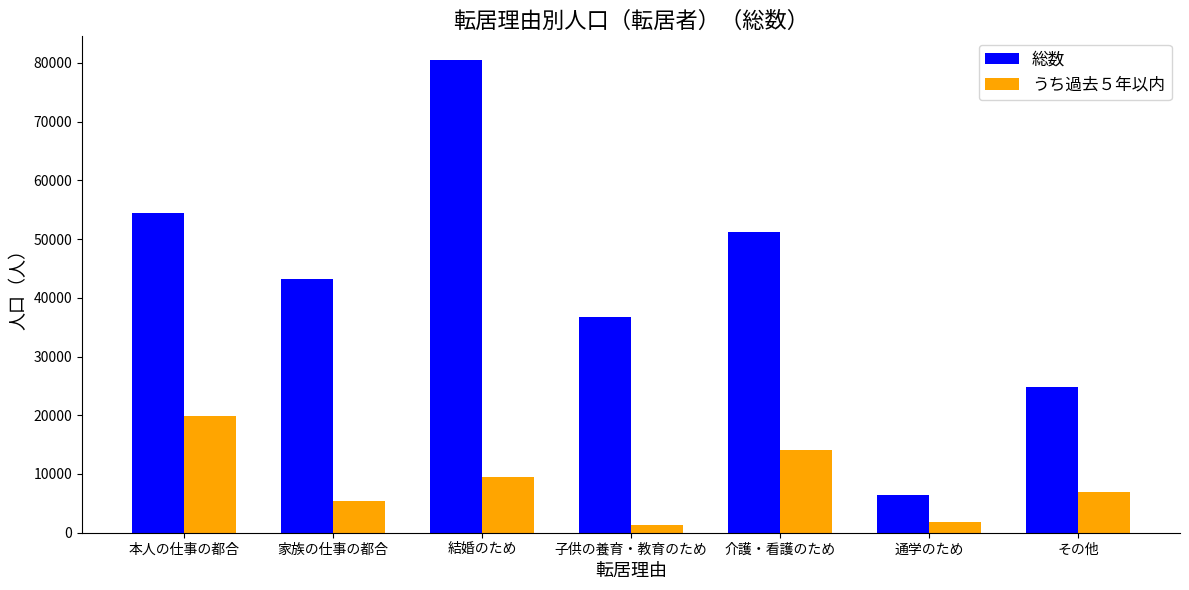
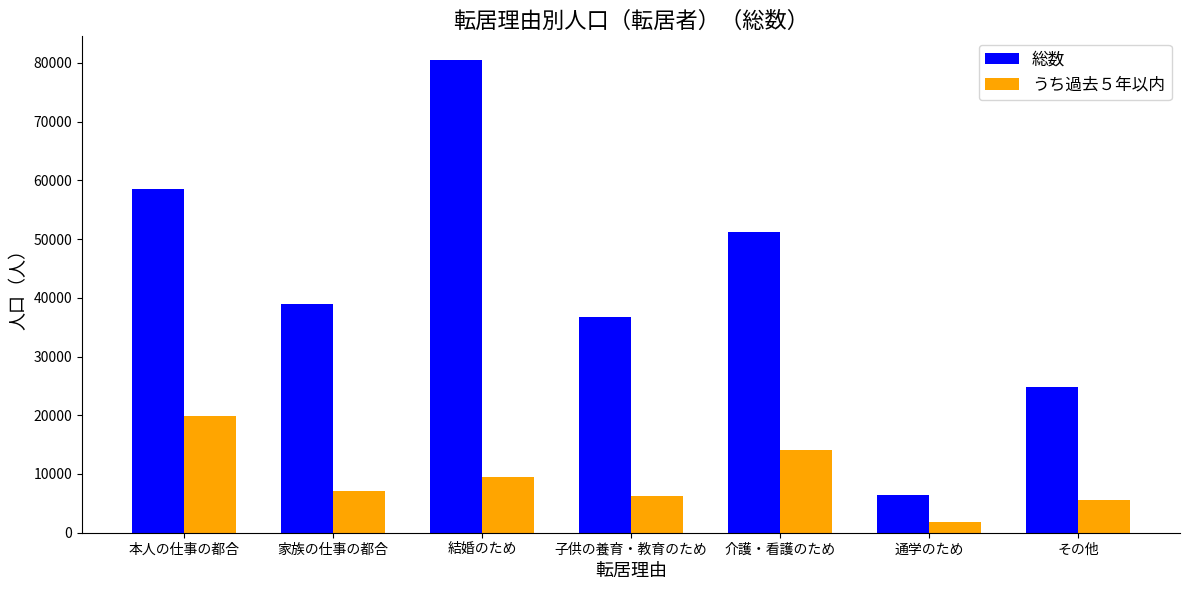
  {
    "総数": {
-     "本人の仕事の都合": 54000,
-     "家族の仕事の都合": 43000,
+     "本人の仕事の都合": 59000,
+     "家族の仕事の都合": 39000,
      "結婚のため": 81000,
      "子供の養育・教育のため": 37000,
      "介護・看護のため": 51000,
      "通学のため": 7000,
      "その他": 25000
    },
    "うち過去５年以内": {
      "本人の仕事の都合": 20000,
-     "家族の仕事の都合": 5000,
+     "家族の仕事の都合": 7000,
      "結婚のため": 10000,
-     "子供の養育・教育のため": 1000,
+     "子供の養育・教育のため": 6000,
      "介護・看護のため": 14000,
      "通学のため": 2000,
-     "その他": 7000
+     "その他": 5000
    }
  }
